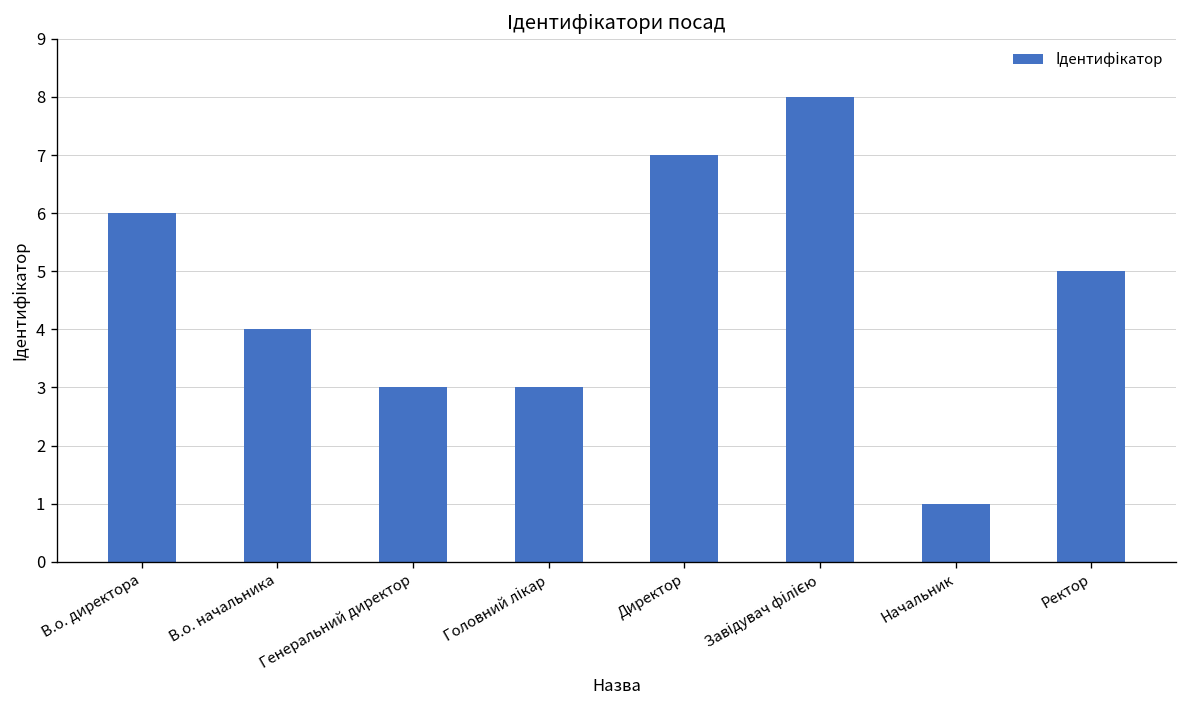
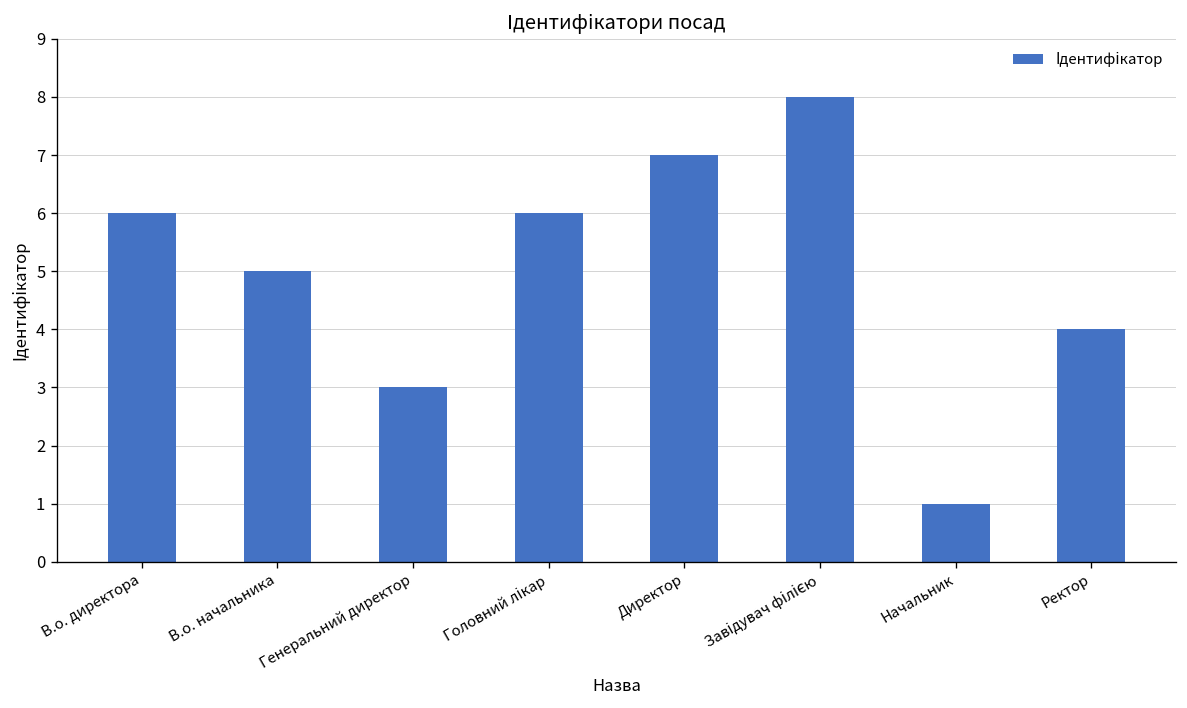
  {
    "В.о. директора": 6,
-   "В.о. начальника": 4,
+   "В.о. начальника": 5,
    "Генеральний директор": 3,
-   "Головний лікар": 3,
+   "Головний лікар": 6,
    "Директор": 7,
    "Завідувач філією": 8,
    "Начальник": 1,
-   "Ректор": 5
+   "Ректор": 4
  }
